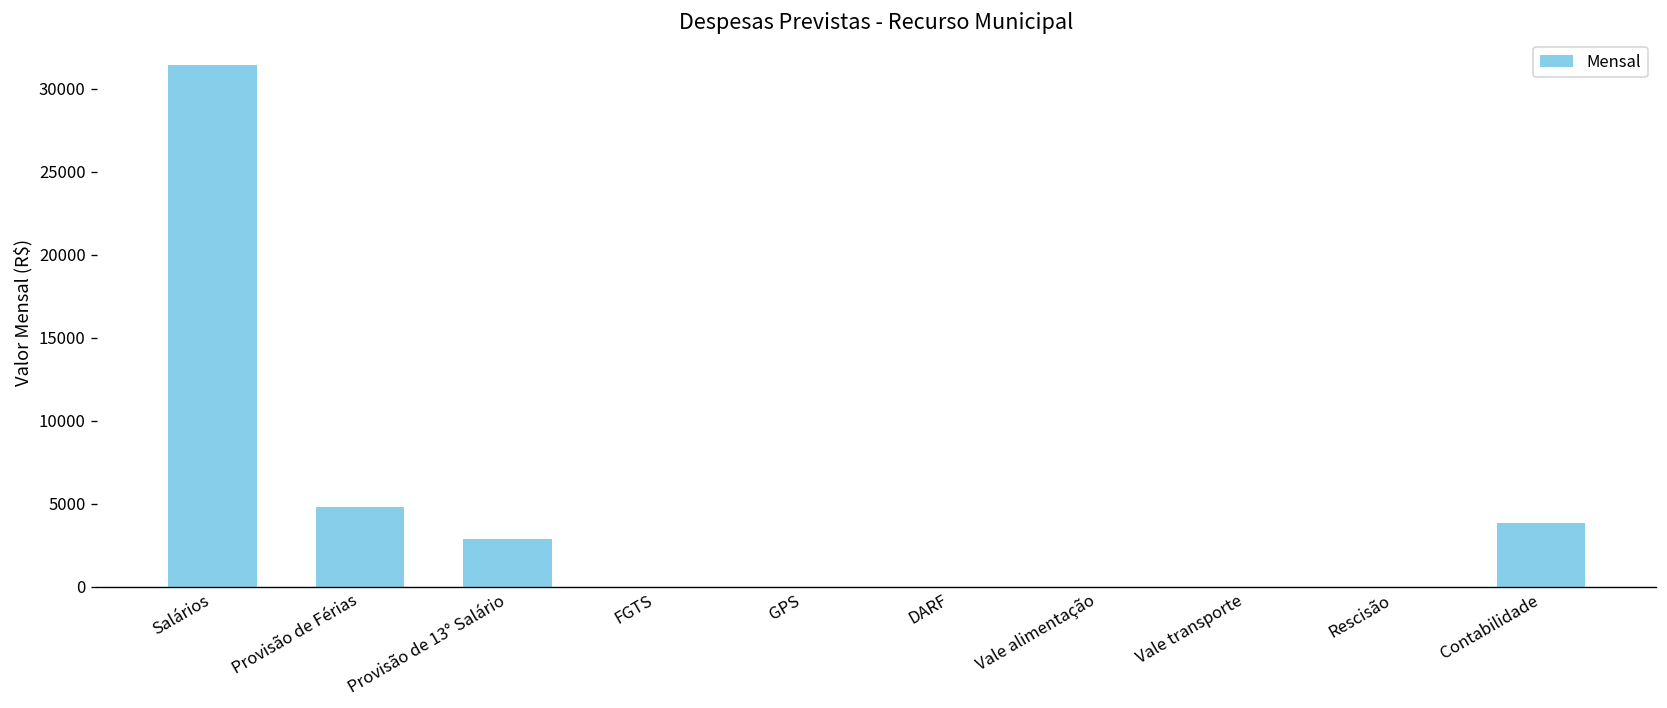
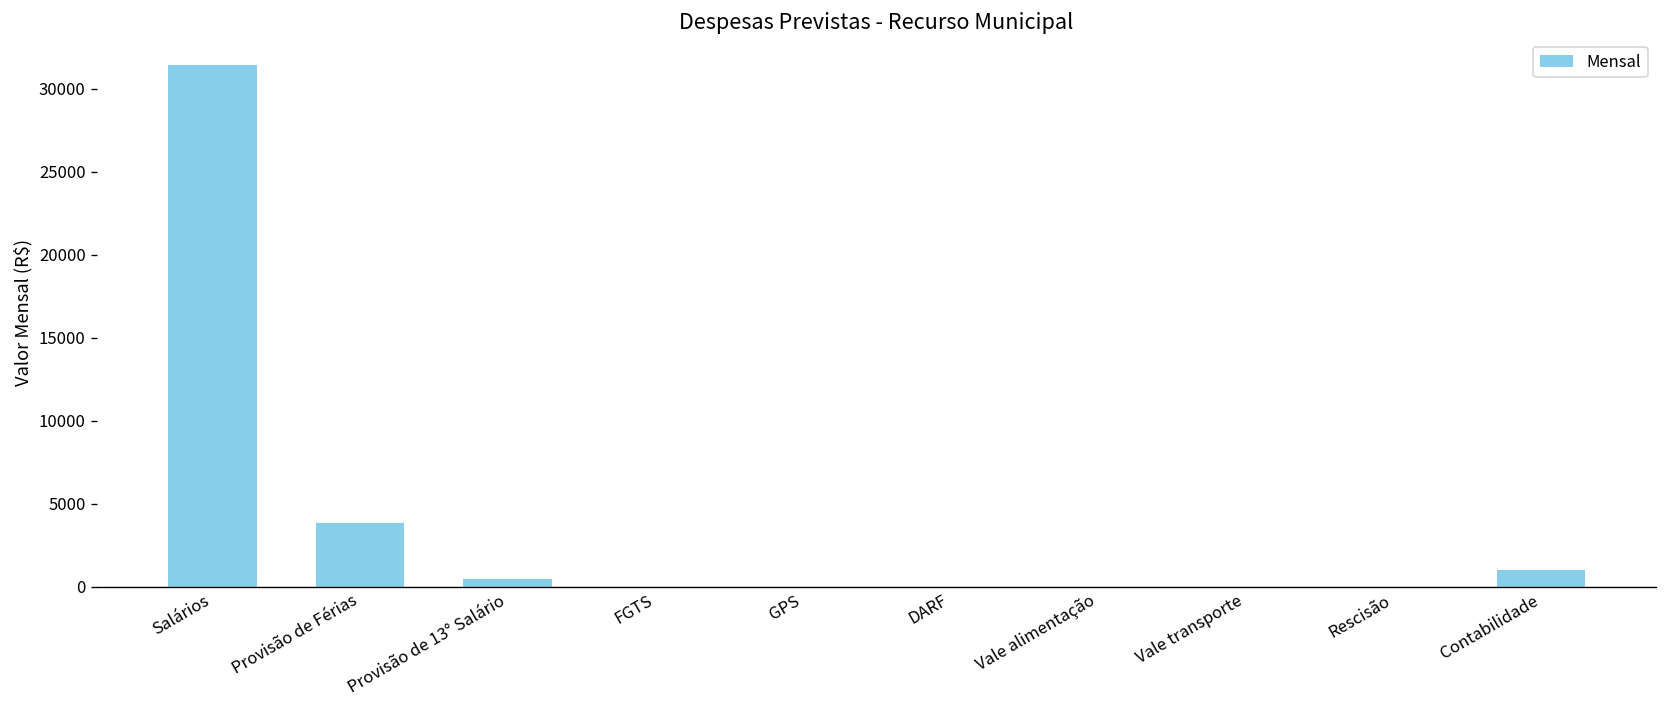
  {
    "Salários": 31400,
-   "Provisão de Férias": 4800,
-   "Provisão de 13° Salário": 2900,
+   "Provisão de Férias": 3800,
+   "Provisão de 13° Salário": 400,
    "FGTS": 0,
    "GPS": 0,
    "DARF": 0,
    "Vale alimentação": 0,
    "Vale transporte": 0,
    "Rescisão": 0,
-   "Contabilidade": 3800
+   "Contabilidade": 1000
  }
